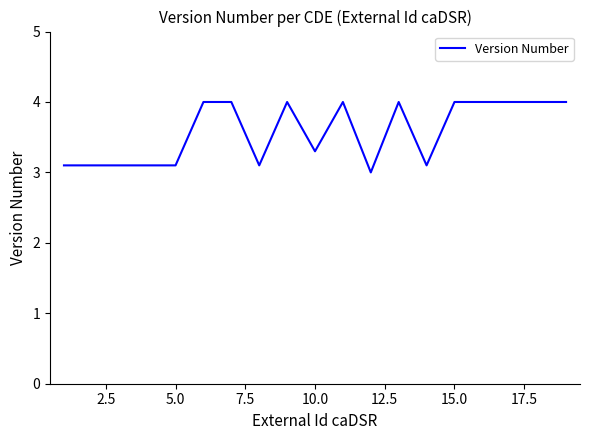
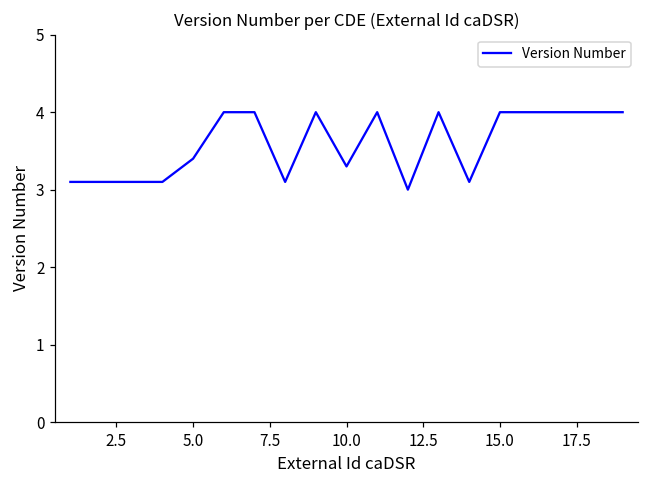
  {
-   "5.0": 3.1,
+   "5.0": 3.4,
    "10.0": 3.3,
    "15.0": 4.0
  }
